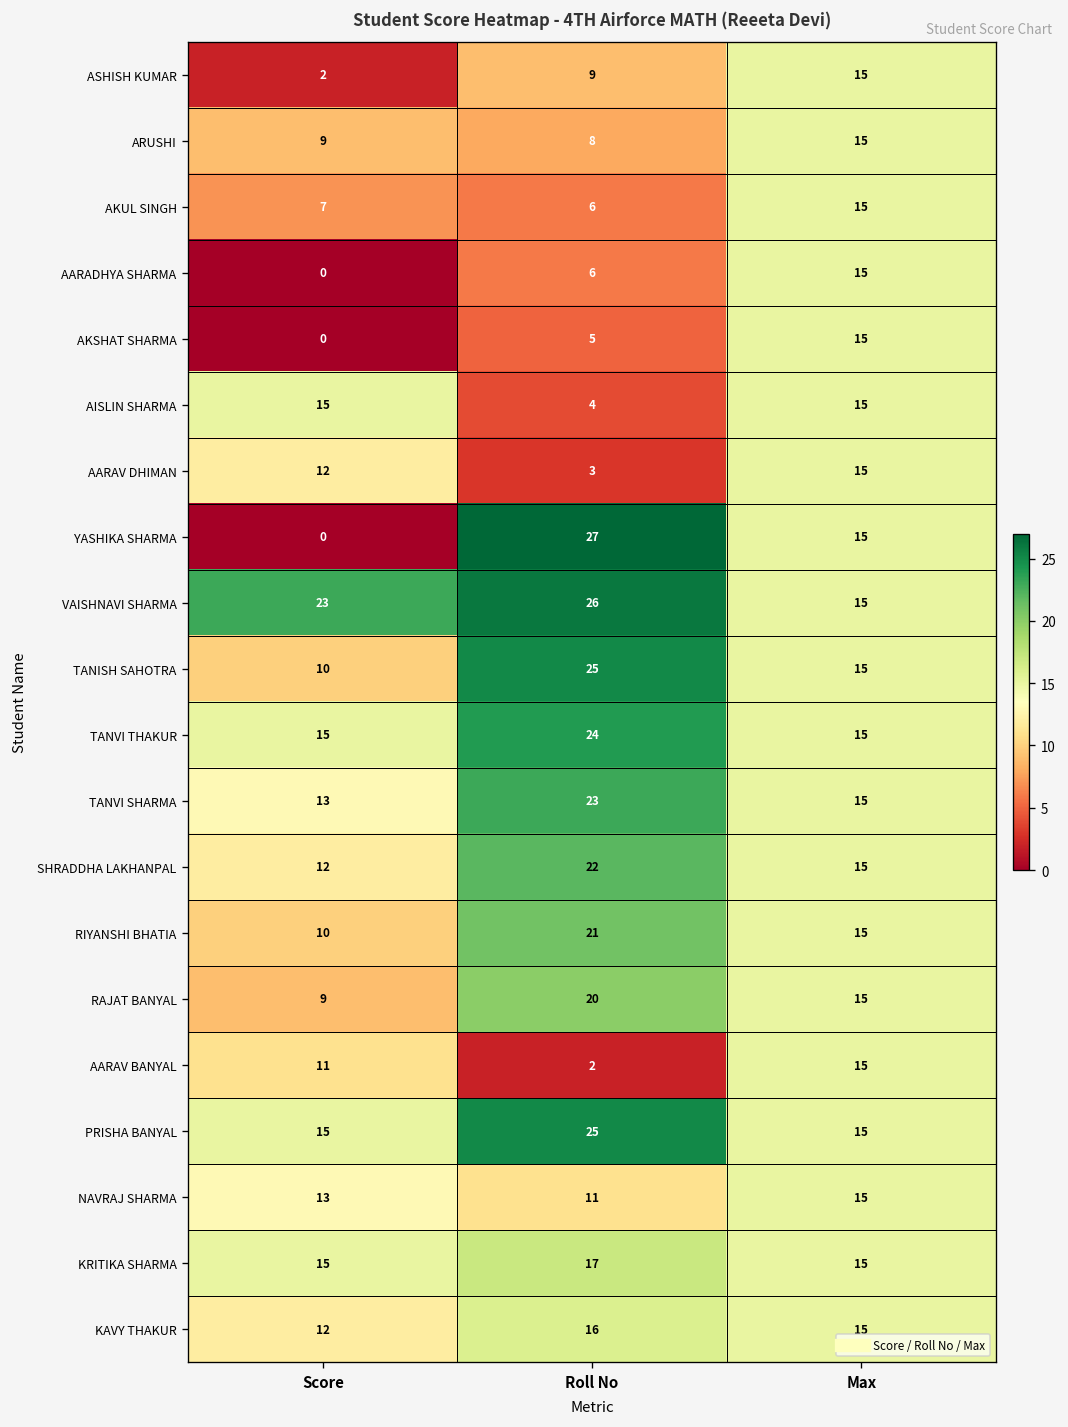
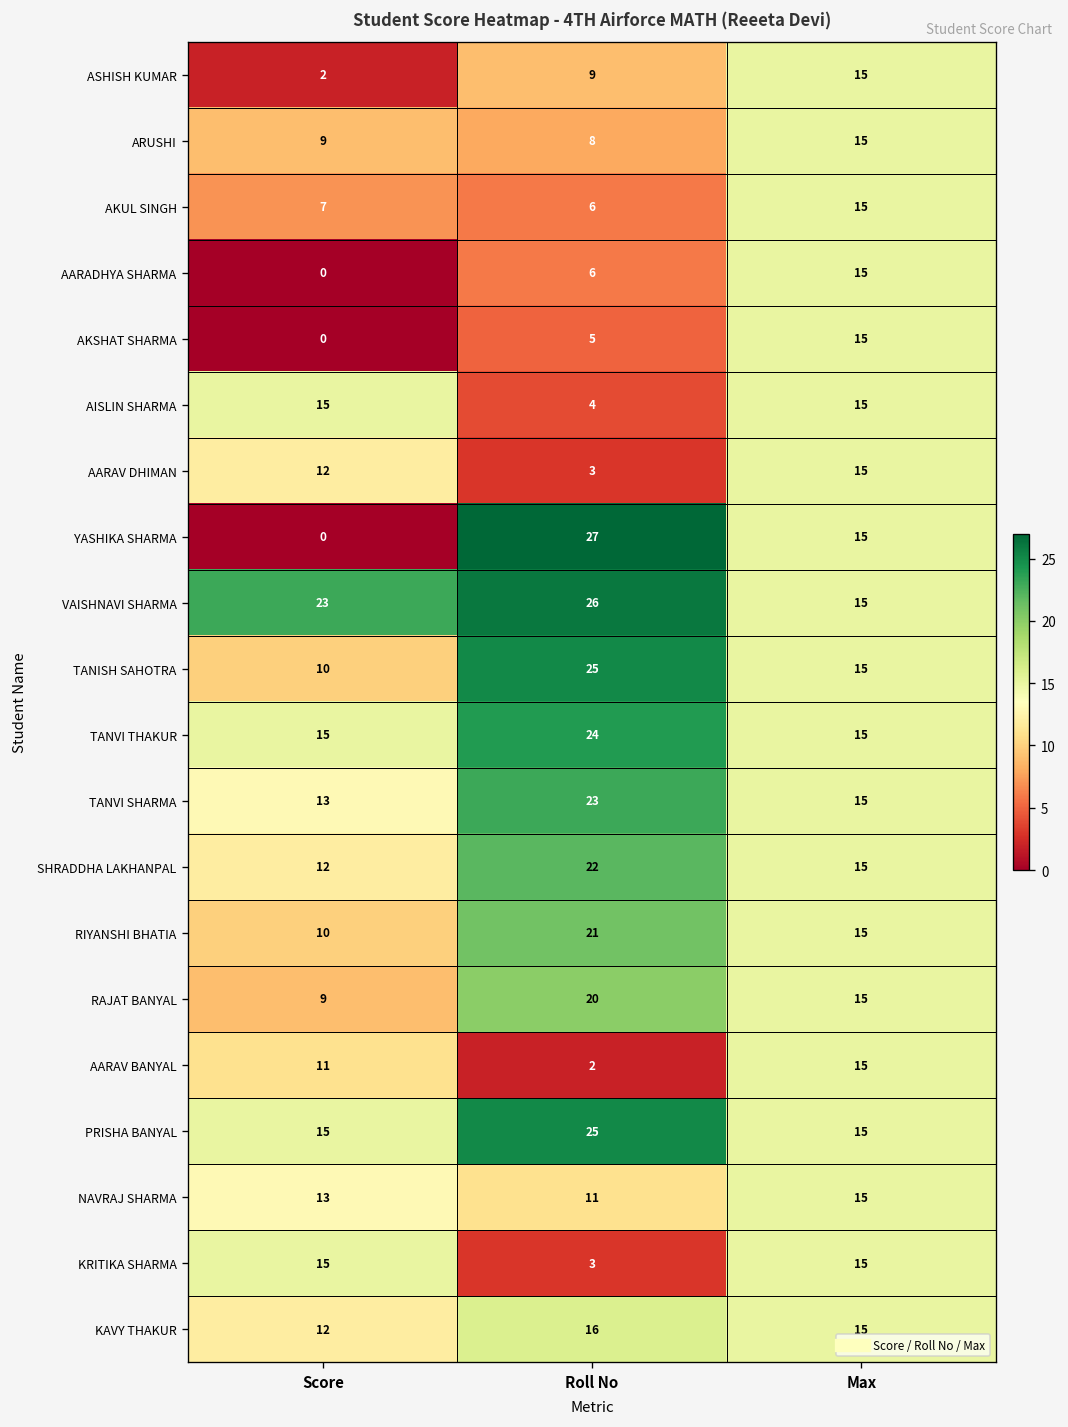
  {
    "ASHISH KUMAR": {
      "Score": 2,
      "Roll No": 9,
      "Max": 15
    },
    "ARUSHI": {
      "Score": 9,
      "Roll No": 8,
      "Max": 15
    },
    "AKUL SINGH": {
      "Score": 7,
      "Roll No": 6,
      "Max": 15
    },
    "AARADHYA SHARMA": {
      "Score": 0,
      "Roll No": 6,
      "Max": 15
    },
    "AKSHAT SHARMA": {
      "Score": 0,
      "Roll No": 5,
      "Max": 15
    },
    "AISLIN SHARMA": {
      "Score": 15,
      "Roll No": 4,
      "Max": 15
    },
    "AARAV DHIMAN": {
      "Score": 12,
      "Roll No": 3,
      "Max": 15
    },
    "YASHIKA SHARMA": {
      "Score": 0,
      "Roll No": 27,
      "Max": 15
    },
    "VAISHNAVI SHARMA": {
      "Score": 23,
      "Roll No": 26,
      "Max": 15
    },
    "TANISH SAHOTRA": {
      "Score": 10,
      "Roll No": 25,
      "Max": 15
    },
    "TANVI THAKUR": {
      "Score": 15,
      "Roll No": 24,
      "Max": 15
    },
    "TANVI SHARMA": {
      "Score": 13,
      "Roll No": 23,
      "Max": 15
    },
    "SHRADDHA LAKHANPAL": {
      "Score": 12,
      "Roll No": 22,
      "Max": 15
    },
    "RIYANSHI BHATIA": {
      "Score": 10,
      "Roll No": 21,
      "Max": 15
    },
    "RAJAT BANYAL": {
      "Score": 9,
      "Roll No": 20,
      "Max": 15
    },
    "AARAV BANYAL": {
      "Score": 11,
      "Roll No": 2,
      "Max": 15
    },
    "PRISHA BANYAL": {
      "Score": 15,
      "Roll No": 25,
      "Max": 15
    },
    "NAVRAJ SHARMA": {
      "Score": 13,
      "Roll No": 11,
      "Max": 15
    },
    "KRITIKA SHARMA": {
      "Score": 15,
-     "Roll No": 17,
+     "Roll No": 3,
      "Max": 15
    },
    "KAVY THAKUR": {
      "Score": 12,
      "Roll No": 16
    }
  }
